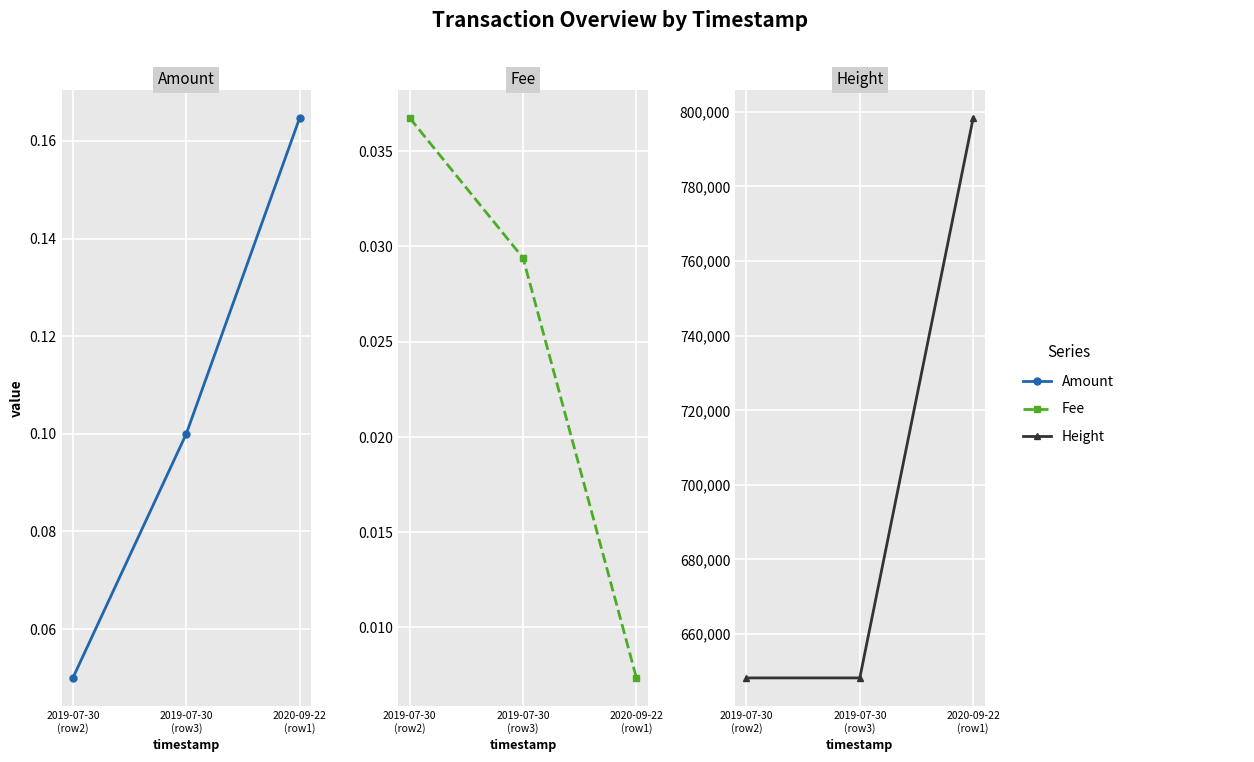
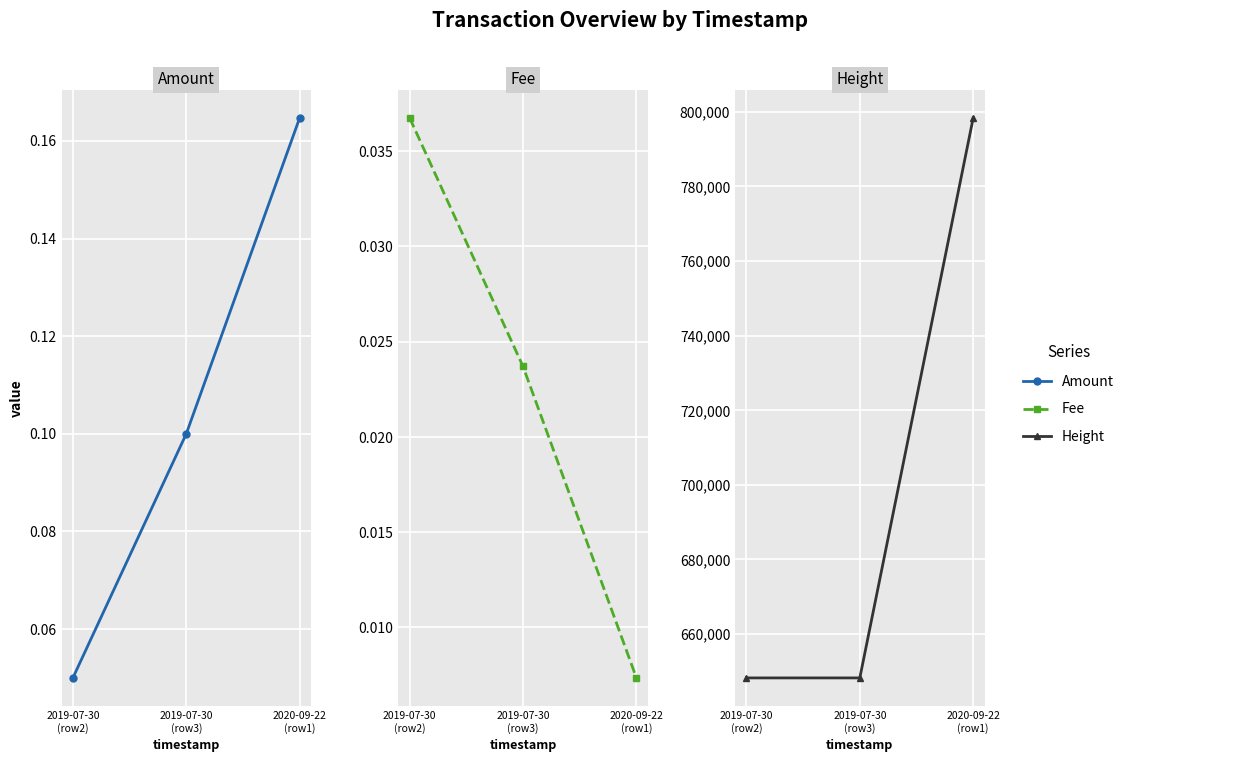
  {
    "Amount": {
      "2019-07-30 (row2)": "0.050",
      "2019-07-30 (row3)": "0.100",
      "2020-09-22 (row1)": "0.165"
    },
    "Fee": {
      "2019-07-30 (row2)": "0.0368",
-     "2019-07-30 (row3)": "0.0294",
+     "2019-07-30 (row3)": "0.0237",
      "2020-09-22 (row1)": "0.0074"
    },
    "Height": {
      "2019-07-30 (row2)": "648,000",
      "2019-07-30 (row3)": "648,000",
      "2020-09-22 (row1)": "798,000"
    }
  }
